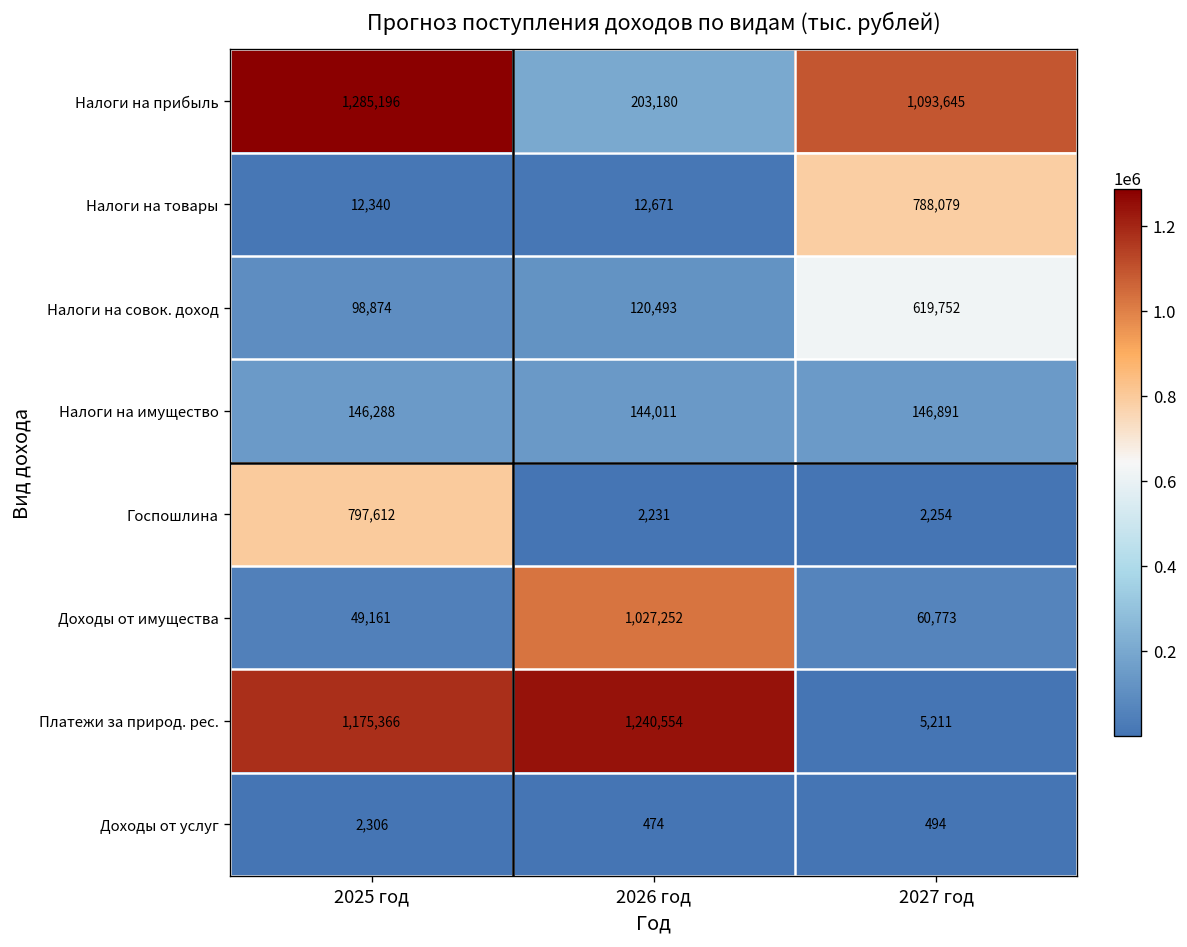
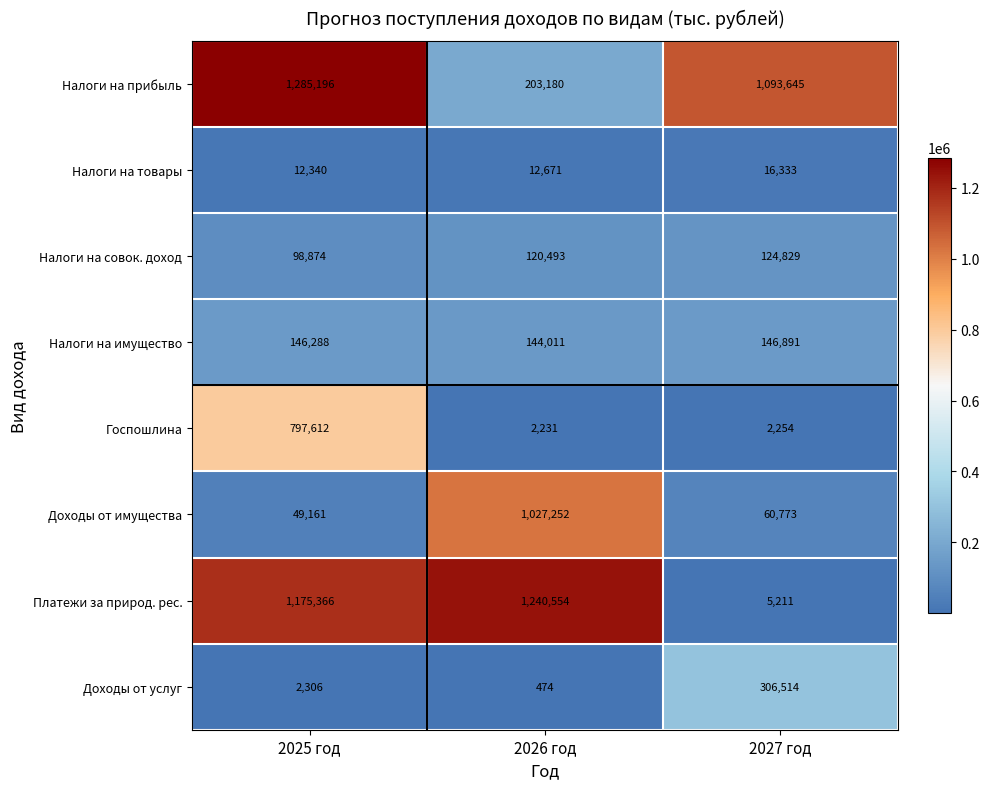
  {
    "Налоги на прибыль": {
      "2025 год": "1,285,196",
      "2026 год": "203,180",
      "2027 год": "1,093,645"
    },
    "Налоги на товары": {
      "2025 год": "12,340",
      "2026 год": "12,671",
-     "2027 год": "788,079"
+     "2027 год": "16,333"
    },
    "Налоги на совок. доход": {
      "2025 год": "98,874",
      "2026 год": "120,493",
-     "2027 год": "619,752"
+     "2027 год": "124,829"
    },
    "Налоги на имущество": {
      "2025 год": "146,288",
      "2026 год": "144,011",
      "2027 год": "146,891"
    },
    "Госпошлина": {
      "2025 год": "797,612",
      "2026 год": "2,231",
      "2027 год": "2,254"
    },
    "Доходы от имущества": {
      "2025 год": "49,161",
      "2026 год": "1,027,252",
      "2027 год": "60,773"
    },
    "Платежи за природ. рес.": {
      "2025 год": "1,175,366",
      "2026 год": "1,240,554",
      "2027 год": "5,211"
    },
    "Доходы от услуг": {
      "2025 год": "2,306",
      "2026 год": "474",
-     "2027 год": "494"
+     "2027 год": "306,514"
    }
  }
